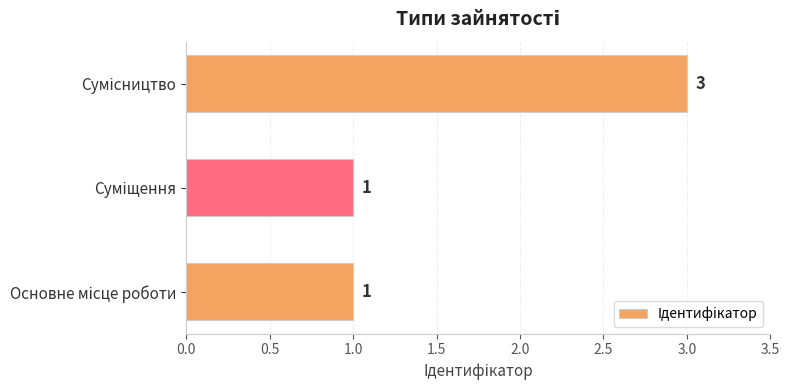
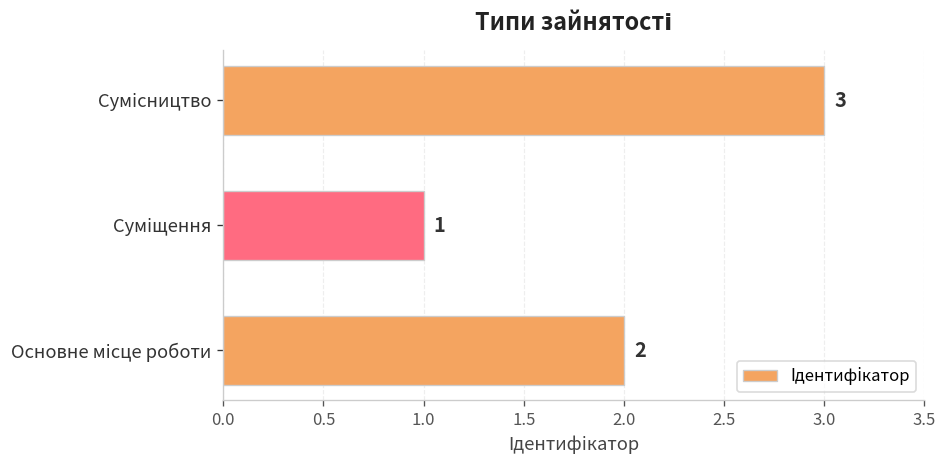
  {
    "Сумісництво": 3,
    "Суміщення": 1,
-   "Основне місце роботи": 1
+   "Основне місце роботи": 2
  }
